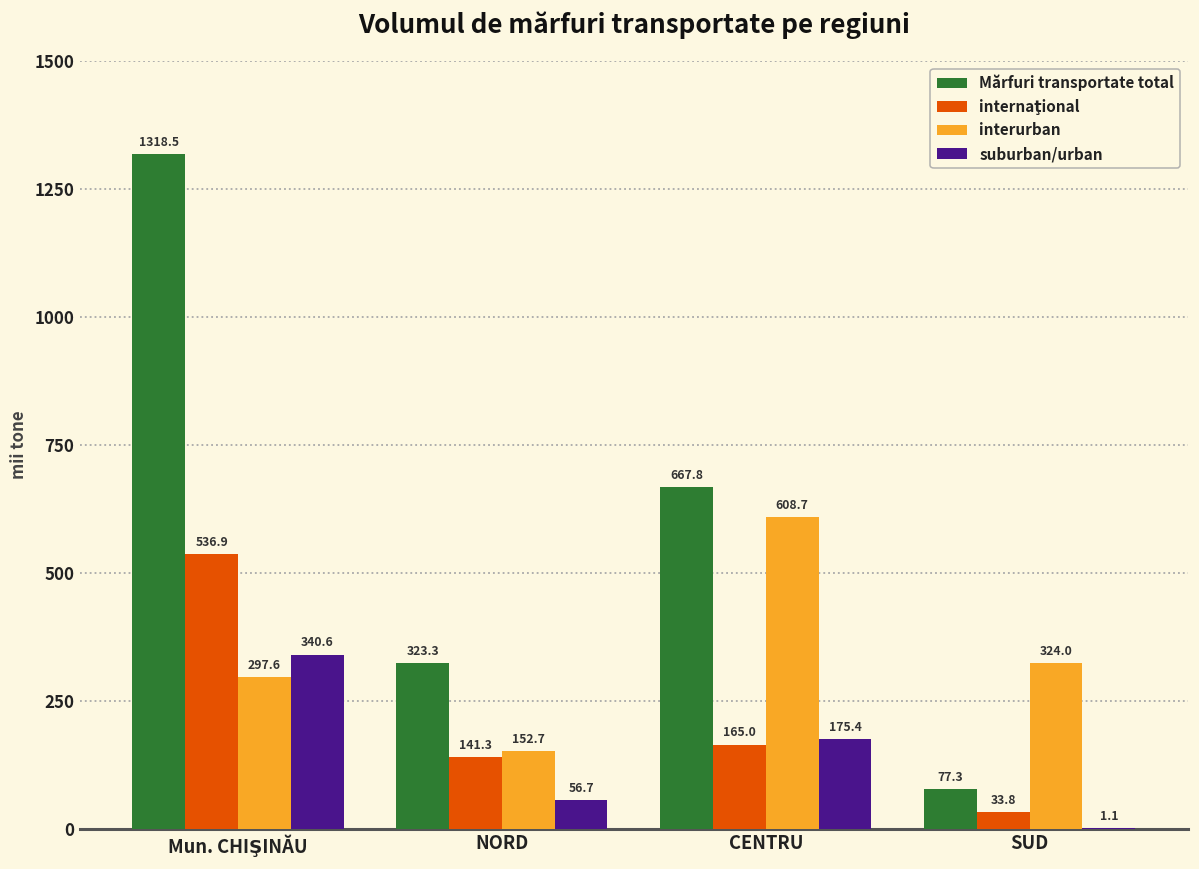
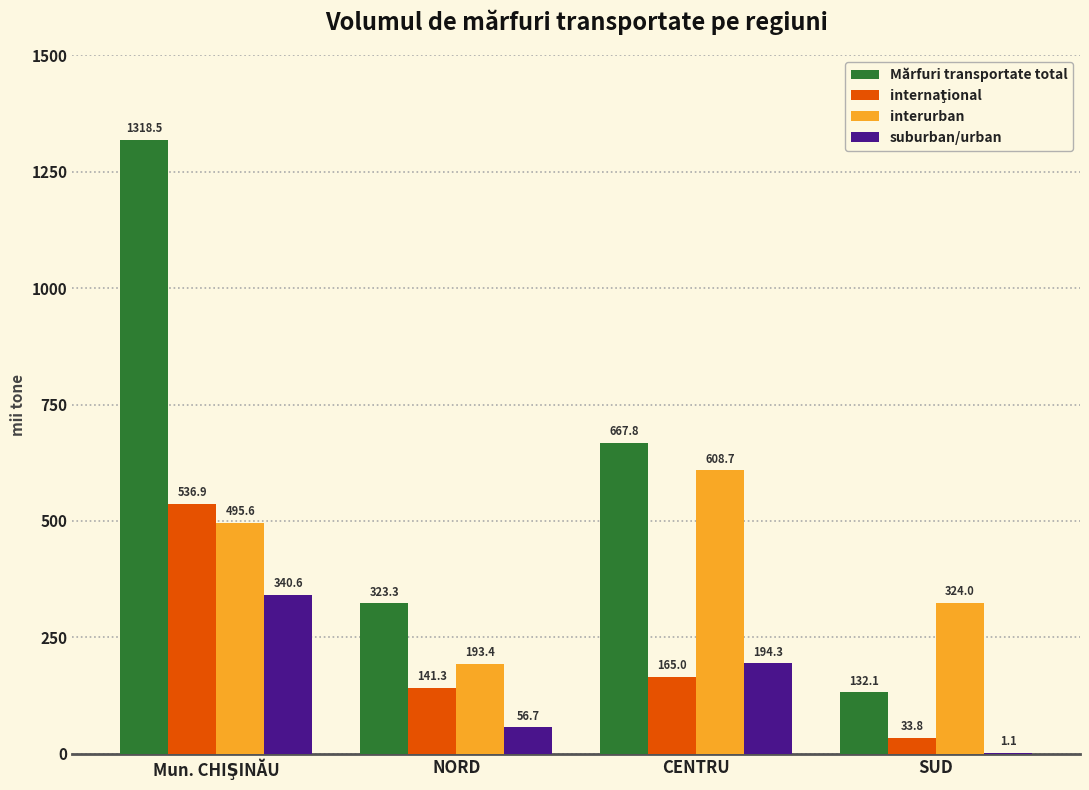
  {
    "Mărfuri transportate total": {
      "Mun. CHIŞINĂU": 1318.5,
      "NORD": 323.3,
      "CENTRU": 667.8,
-     "SUD": 77.3
+     "SUD": 132.1
    },
    "internaţional": {
      "Mun. CHIŞINĂU": 536.9,
      "NORD": 141.3,
      "CENTRU": 165.0,
      "SUD": 33.8
    },
    "interurban": {
-     "Mun. CHIŞINĂU": 297.6,
-     "NORD": 152.7,
+     "Mun. CHIŞINĂU": 495.6,
+     "NORD": 193.4,
      "CENTRU": 608.7,
      "SUD": 324.0
    },
    "suburban/urban": {
      "Mun. CHIŞINĂU": 340.6,
      "NORD": 56.7,
-     "CENTRU": 175.4,
+     "CENTRU": 194.3,
      "SUD": 1.1
    }
  }
